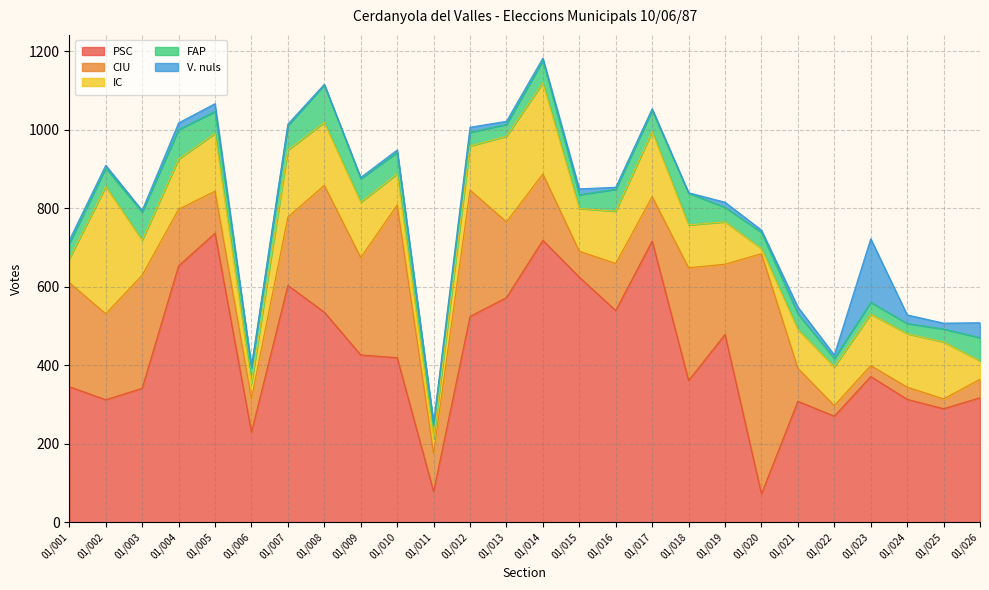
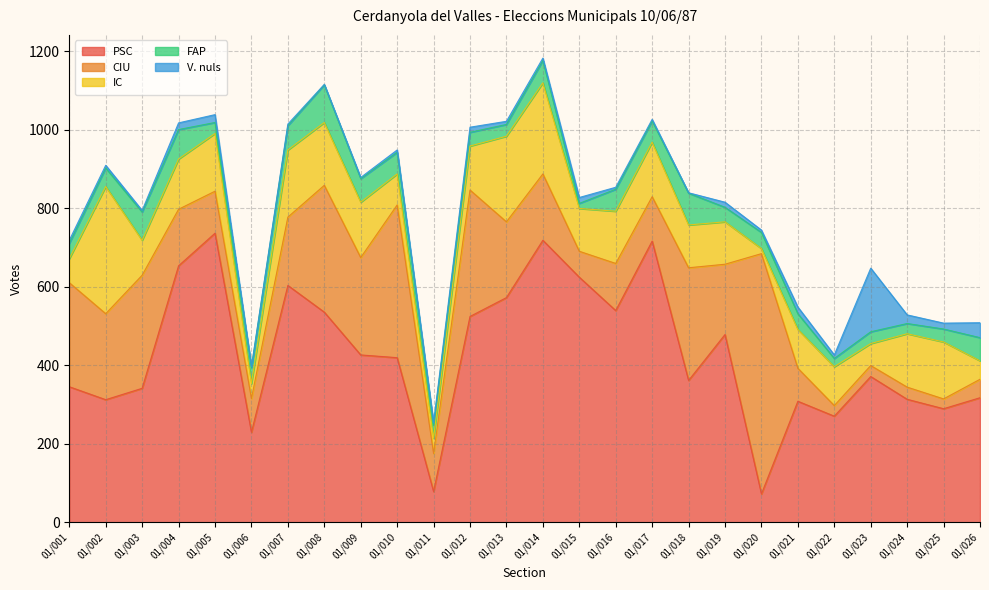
  {
    "IC": {
      "01/001": 60,
      "01/002": 320,
      "01/003": 90,
      "01/004": 130,
      "01/005": 150,
      "01/006": 40,
      "01/007": 170,
      "01/008": 160,
      "01/009": 140,
      "01/010": 80,
      "01/011": 40,
      "01/012": 110,
      "01/013": 220,
      "01/014": 230,
      "01/015": 110,
      "01/016": 130,
-     "01/017": 170,
+     "01/017": 140,
      "01/018": 110,
      "01/019": 110,
      "01/020": 10,
      "01/021": 100,
      "01/022": 100,
-     "01/023": 130,
+     "01/023": 60,
      "01/024": 140,
      "01/025": 150,
      "01/026": 50
    },
    "FAP": {
      "01/001": 40,
      "01/002": 50,
      "01/004": 80,
-     "01/005": 60,
+     "01/005": 30,
      "01/012": 40,
      "01/013": 30,
-     "01/015": 40,
+     "01/015": 10,
      "01/019": 40,
      "01/021": 40,
      "01/022": 20,
      "01/023": 30,
      "01/024": 30,
      "01/025": 30,
      "01/026": 60
    },
    "V. nuls": {
      "01/001": 10,
      "01/002": 10,
      "01/004": 20,
      "01/005": 20,
      "01/012": 10,
      "01/013": 10,
      "01/015": 20,
      "01/019": 10,
      "01/021": 20,
      "01/022": 10,
      "01/023": 160,
      "01/024": 20,
      "01/025": 20,
      "01/026": 40
    }
  }
